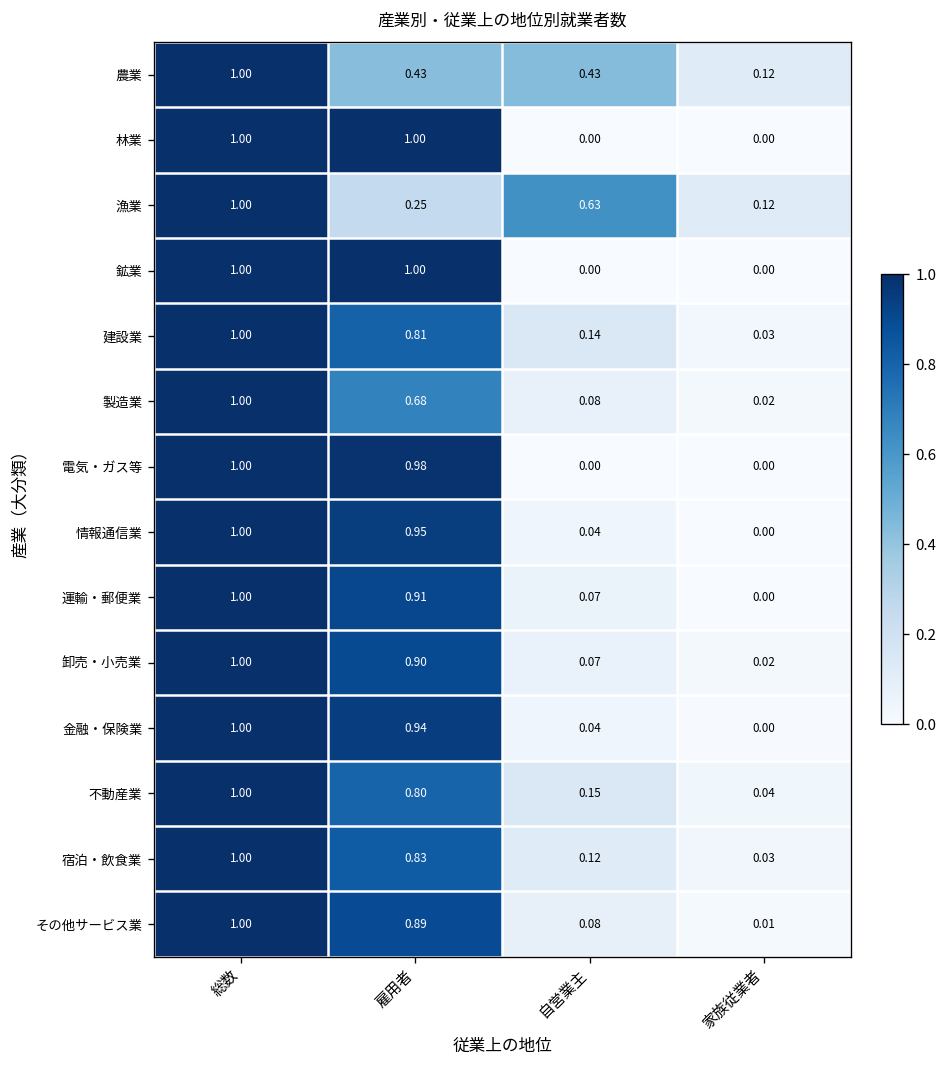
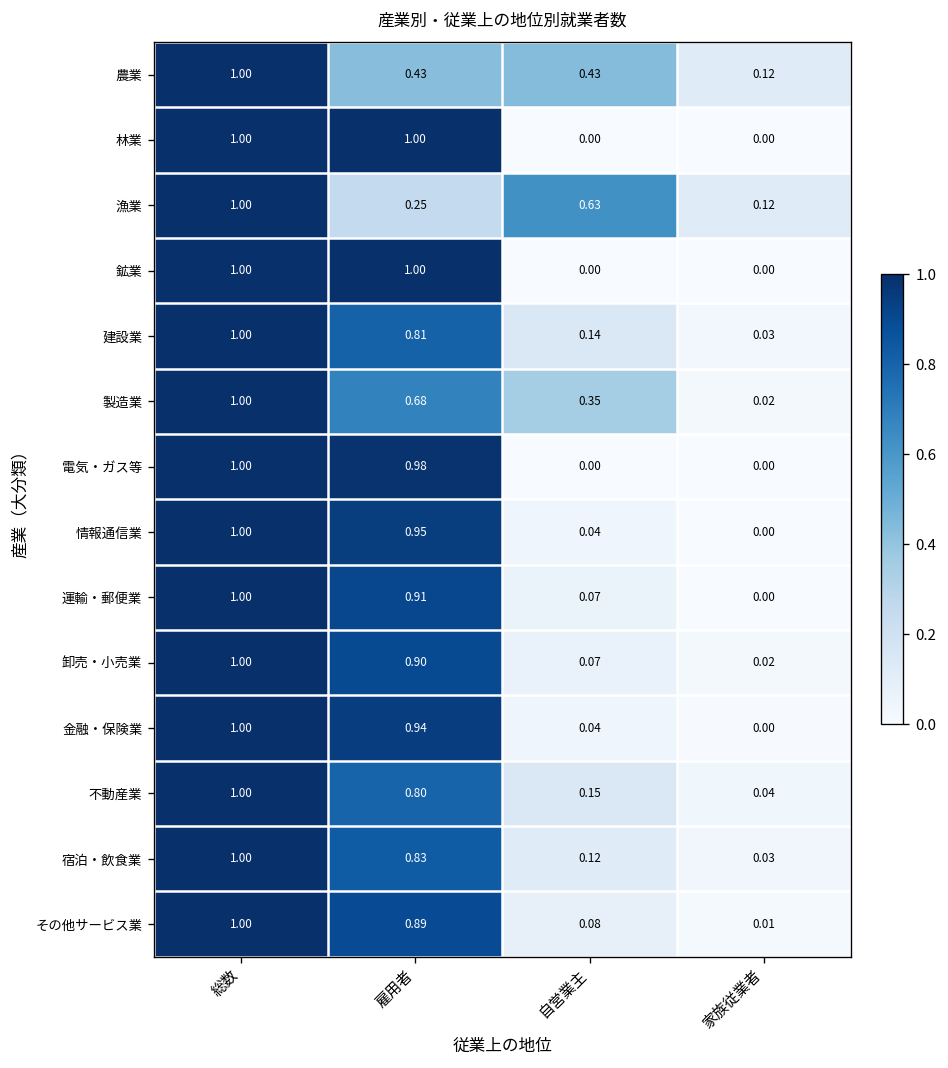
  {
    "農業": {
      "総数": 1.00,
      "雇用者": 0.43,
      "自営業主": 0.43,
      "家族従業者": 0.12
    },
    "林業": {
      "総数": 1.00,
      "雇用者": 1.00,
      "自営業主": 0.00,
      "家族従業者": 0.00
    },
    "漁業": {
      "総数": 1.00,
      "雇用者": 0.25,
      "自営業主": 0.63,
      "家族従業者": 0.12
    },
    "鉱業": {
      "総数": 1.00,
      "雇用者": 1.00,
      "自営業主": 0.00,
      "家族従業者": 0.00
    },
    "建設業": {
      "総数": 1.00,
      "雇用者": 0.81,
      "自営業主": 0.14,
      "家族従業者": 0.03
    },
    "製造業": {
      "総数": 1.00,
      "雇用者": 0.68,
-     "自営業主": 0.08,
+     "自営業主": 0.35,
      "家族従業者": 0.02
    },
    "電気・ガス等": {
      "総数": 1.00,
      "雇用者": 0.98,
      "自営業主": 0.00,
      "家族従業者": 0.00
    },
    "情報通信業": {
      "総数": 1.00,
      "雇用者": 0.95,
      "自営業主": 0.04,
      "家族従業者": 0.00
    },
    "運輸・郵便業": {
      "総数": 1.00,
      "雇用者": 0.91,
      "自営業主": 0.07,
      "家族従業者": 0.00
    },
    "卸売・小売業": {
      "総数": 1.00,
      "雇用者": 0.90,
      "自営業主": 0.07,
      "家族従業者": 0.02
    },
    "金融・保険業": {
      "総数": 1.00,
      "雇用者": 0.94,
      "自営業主": 0.04,
      "家族従業者": 0.00
    },
    "不動産業": {
      "総数": 1.00,
      "雇用者": 0.80,
      "自営業主": 0.15,
      "家族従業者": 0.04
    },
    "宿泊・飲食業": {
      "総数": 1.00,
      "雇用者": 0.83,
      "自営業主": 0.12,
      "家族従業者": 0.03
    },
    "その他サービス業": {
      "総数": 1.00,
      "雇用者": 0.89,
      "自営業主": 0.08,
      "家族従業者": 0.01
    }
  }
